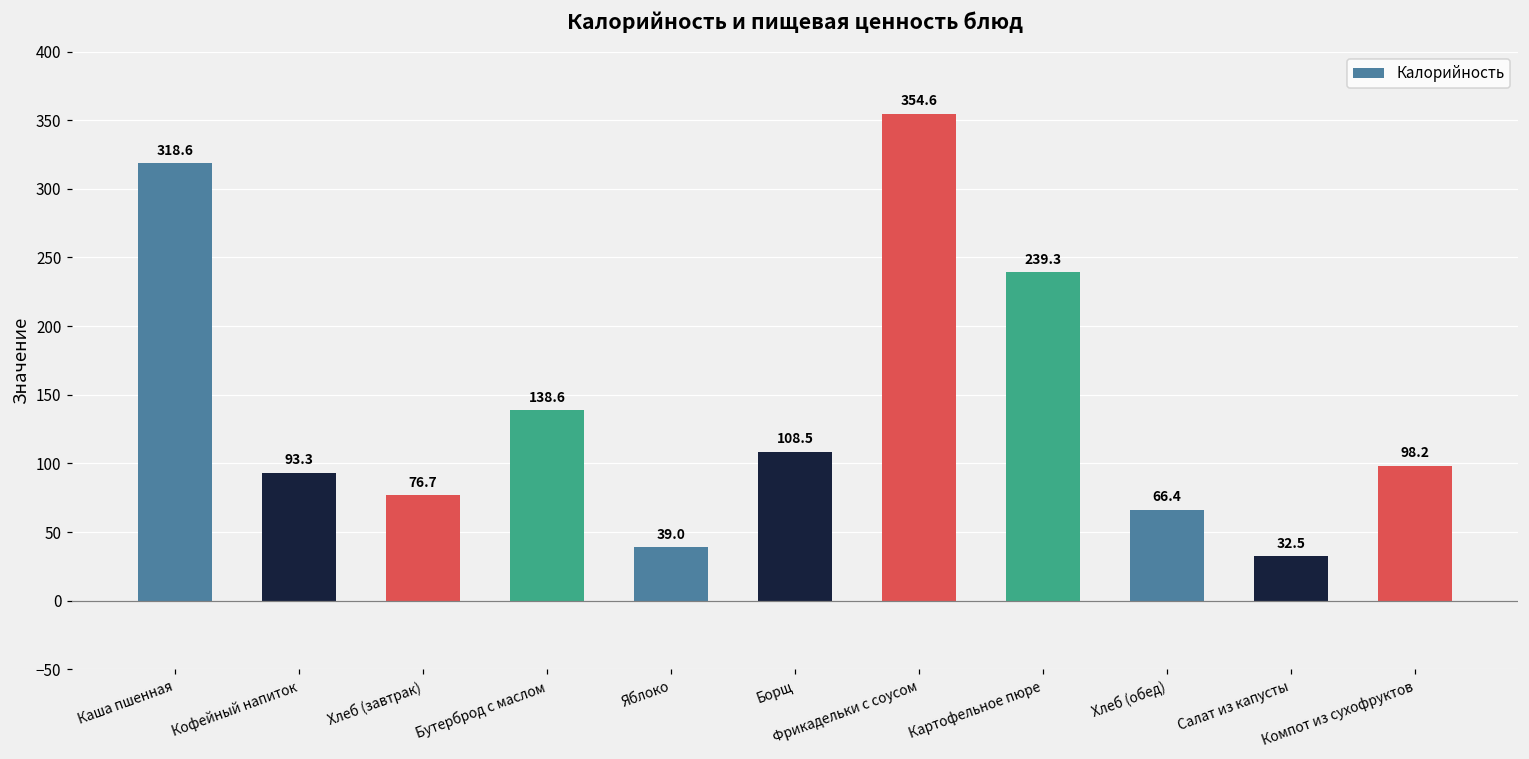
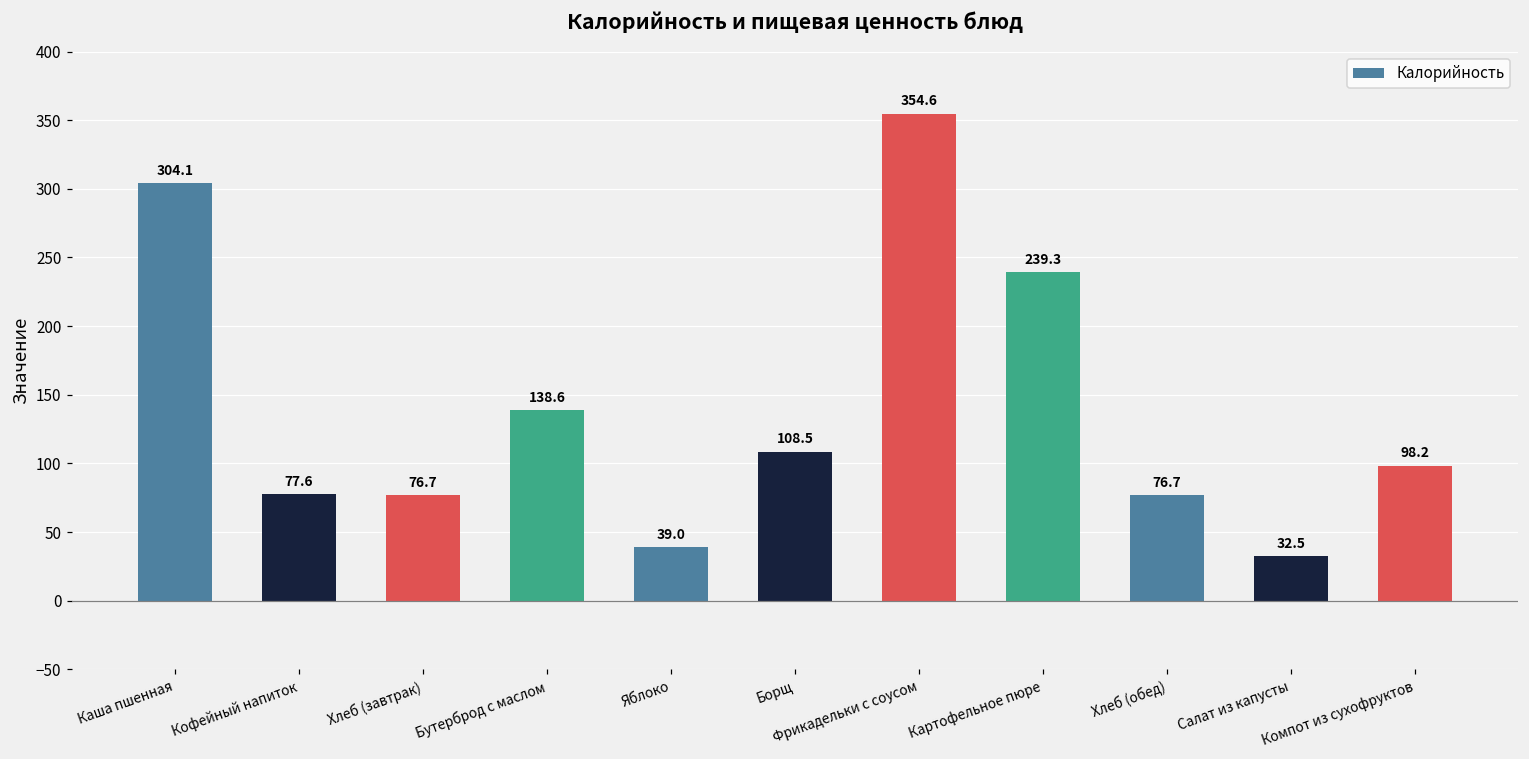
  {
-   "Каша пшенная": 318.6,
-   "Кофейный напиток": 93.3,
+   "Каша пшенная": 304.1,
+   "Кофейный напиток": 77.6,
    "Хлеб (завтрак)": 76.7,
    "Бутерброд с маслом": 138.6,
    "Яблоко": 39.0,
    "Борщ": 108.5,
    "Фрикадельки с соусом": 354.6,
    "Картофельное пюре": 239.3,
-   "Хлеб (обед)": 66.4,
+   "Хлеб (обед)": 76.7,
    "Салат из капусты": 32.5,
    "Компот из сухофруктов": 98.2
  }
